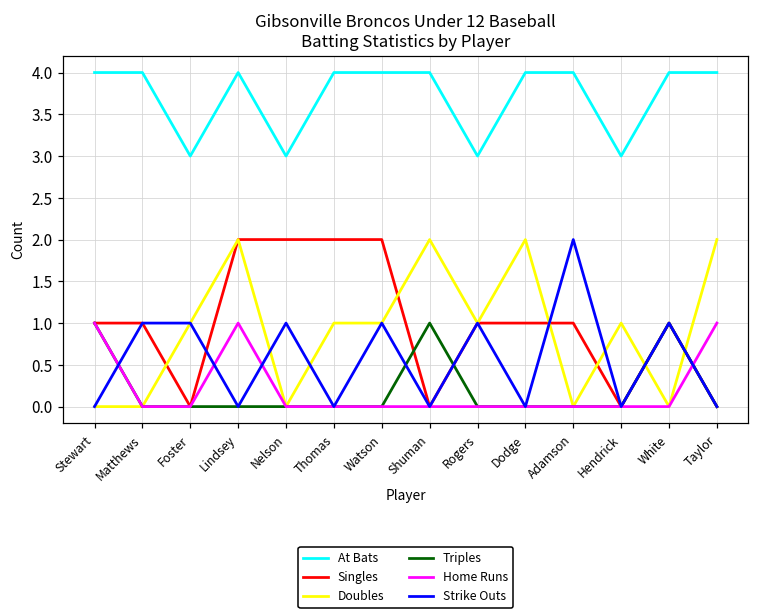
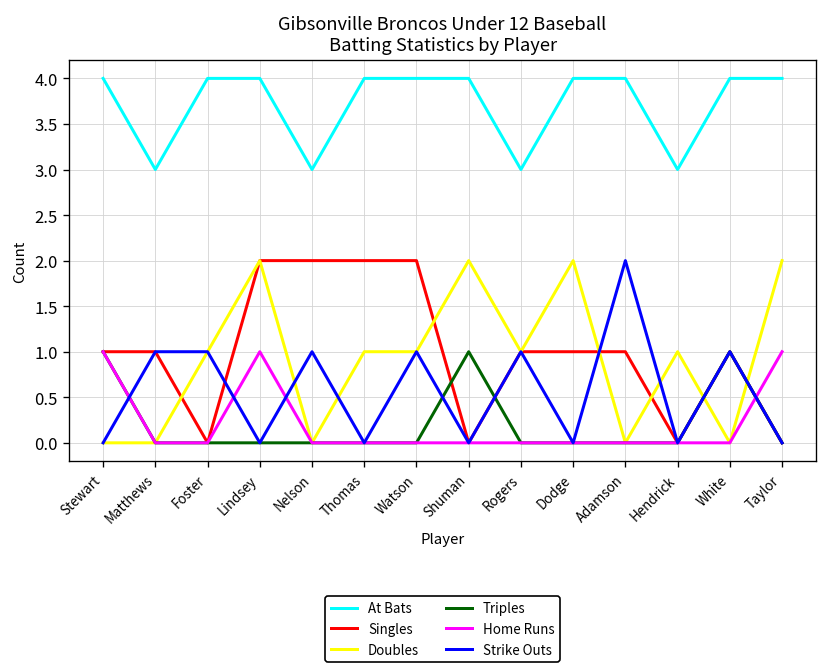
  {
    "At Bats": {
      "Stewart": 4,
-     "Matthews": 4,
-     "Foster": 3,
+     "Matthews": 3,
+     "Foster": 4,
      "Lindsey": 4,
      "Nelson": 3,
      "Thomas": 4,
      "Watson": 4,
      "Shuman": 4,
      "Rogers": 3,
      "Dodge": 4,
      "Adamson": 4,
      "Hendrick": 3,
      "White": 4,
      "Taylor": 4
    },
    "Singles": {
      "Nelson": 2,
      "Thomas": 2,
      "Watson": 2,
      "Dodge": 1,
      "Adamson": 1
    },
    "Doubles": {
      "Thomas": 1,
      "Shuman": 2,
      "Dodge": 2,
      "Hendrick": 1,
      "Taylor": 2
    },
    "Triples": {
      "Shuman": 1
    },
    "Home Runs": {
      "Lindsey": 1,
      "Taylor": 1
    },
    "Strike Outs": {
      "Nelson": 1,
      "Adamson": 2
    }
  }
